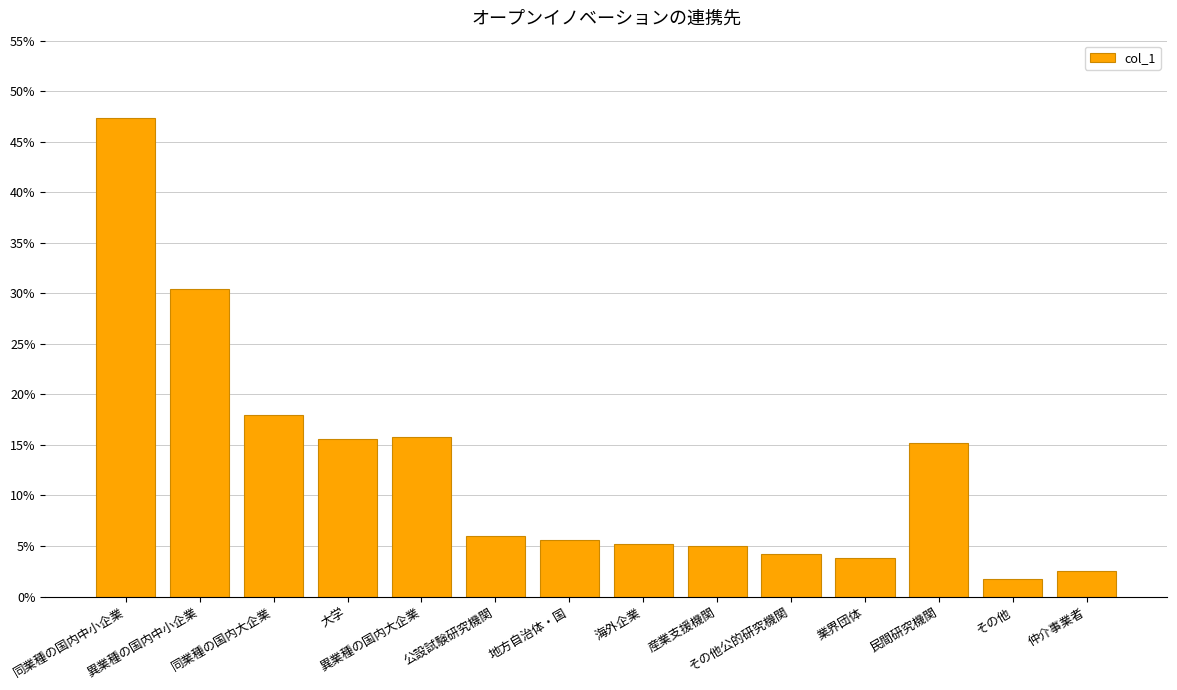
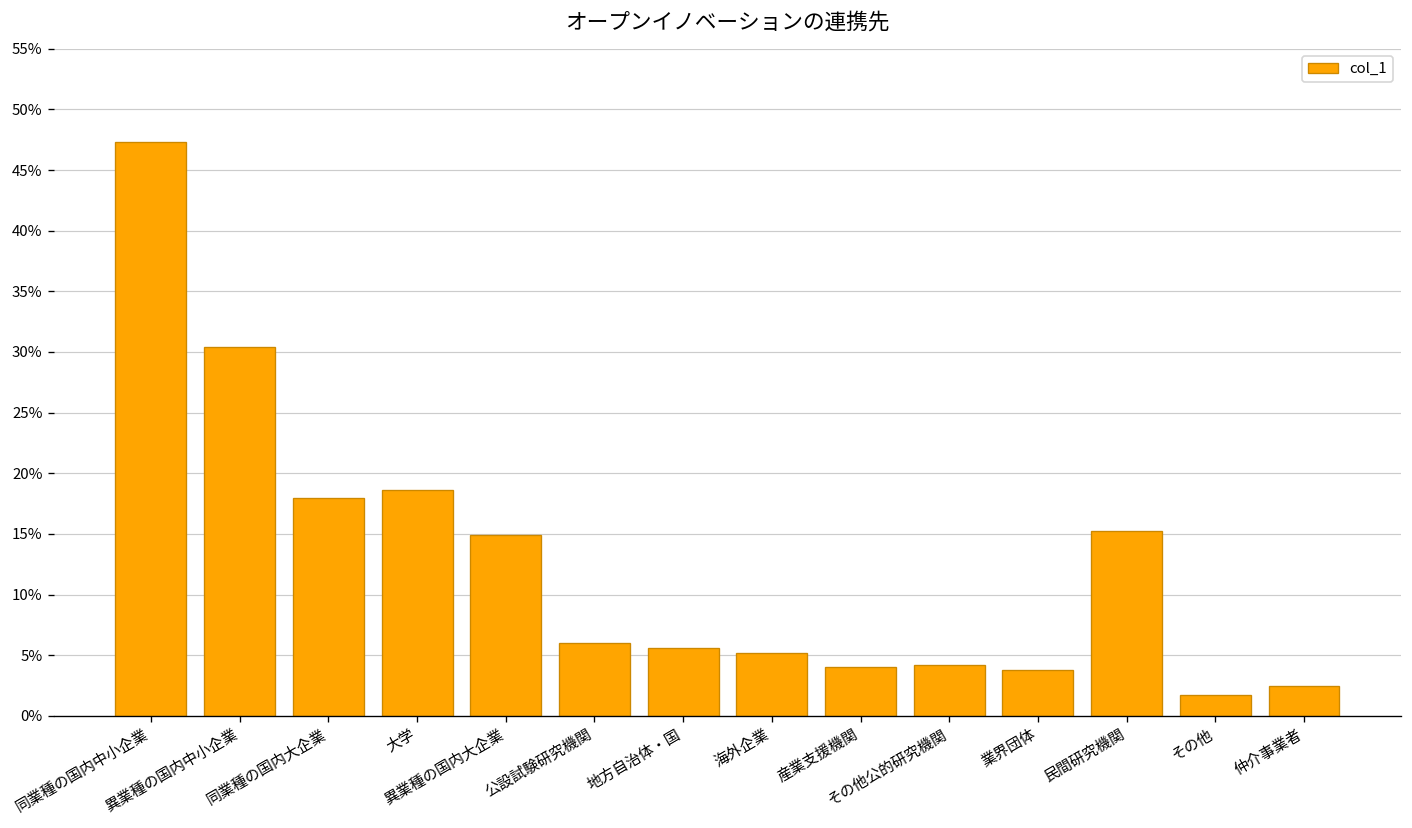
  {
    "同業種の国内中小企業": "47.3%",
    "異業種の国内中小企業": "30.4%",
    "同業種の国内大企業": "18.0%",
-   "大学": "15.6%",
-   "異業種の国内大企業": "15.8%",
+   "大学": "18.6%",
+   "異業種の国内大企業": "14.9%",
    "公設試験研究機関": "6.0%",
    "地方自治体・国": "5.6%",
    "海外企業": "5.2%",
-   "産業支援機関": "5.0%",
+   "産業支援機関": "4.0%",
    "その他公的研究機関": "4.2%",
    "業界団体": "3.8%",
    "民間研究機関": "15.2%",
    "その他": "1.7%",
    "仲介事業者": "2.5%"
  }
